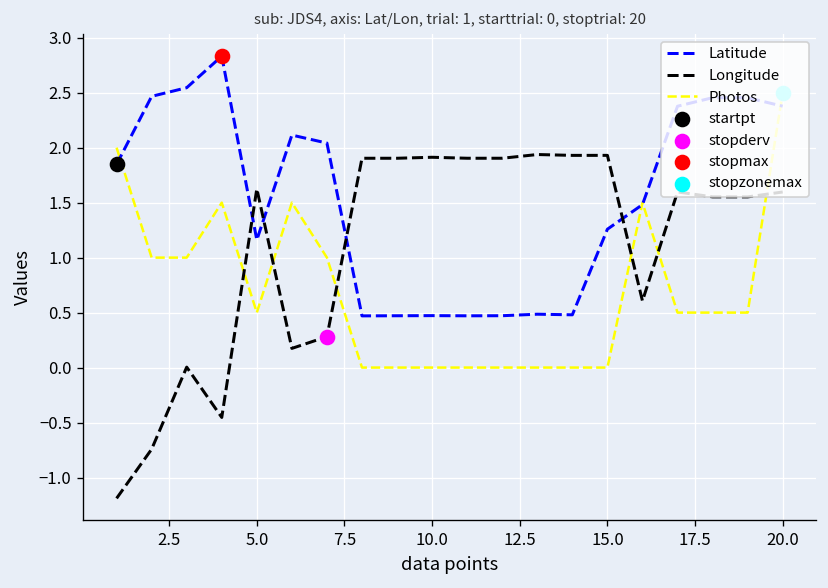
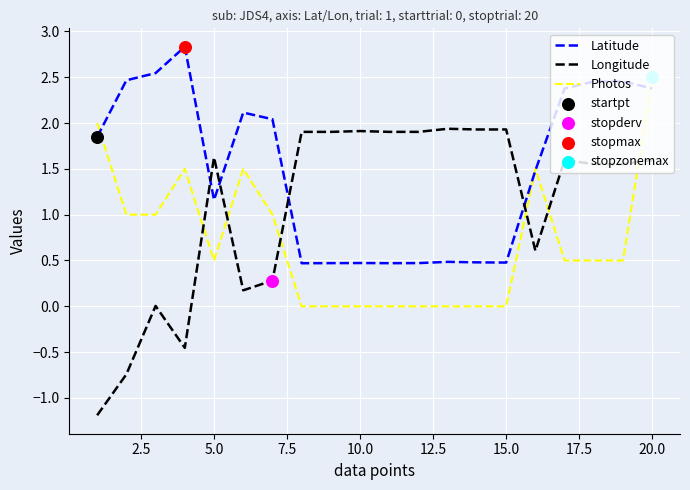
  {
    "Latitude": {
      "5.0": 1.2,
      "10.0": 0.5,
-     "15.0": 1.3
+     "15.0": 0.5
    },
    "Photos": {
      "5.0": 0.5,
      "10.0": 0.0,
      "15.0": 0.0
    }
  }
